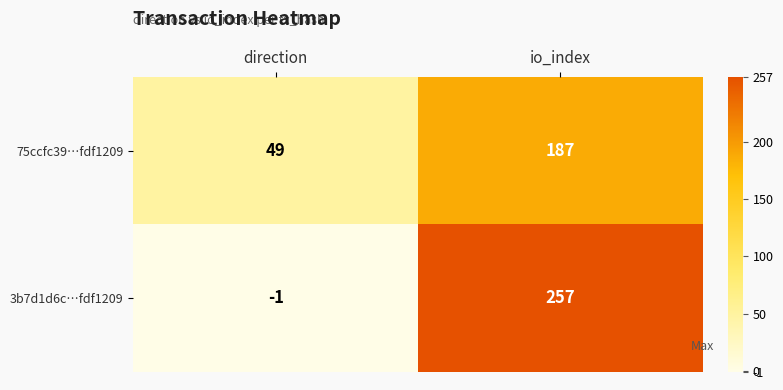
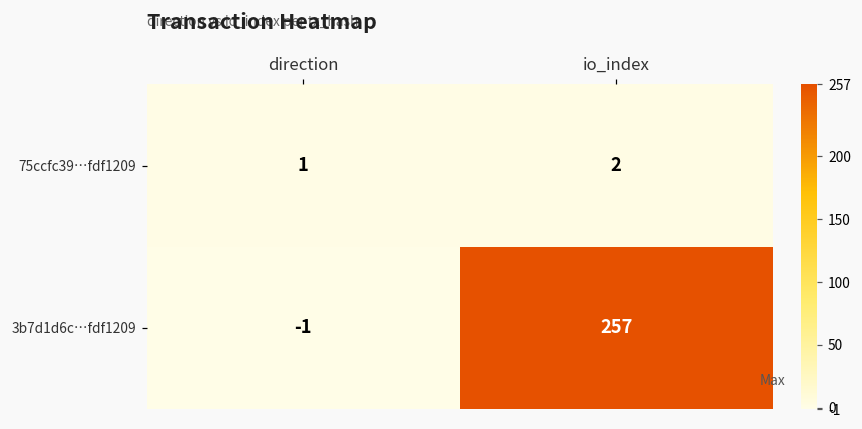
  {
    "75ccfc39…fdf1209": {
-     "direction": 49,
-     "io_index": 187
+     "direction": 1,
+     "io_index": 2
    },
    "3b7d1d6c…fdf1209": {
      "direction": -1,
      "io_index": 257
    }
  }
